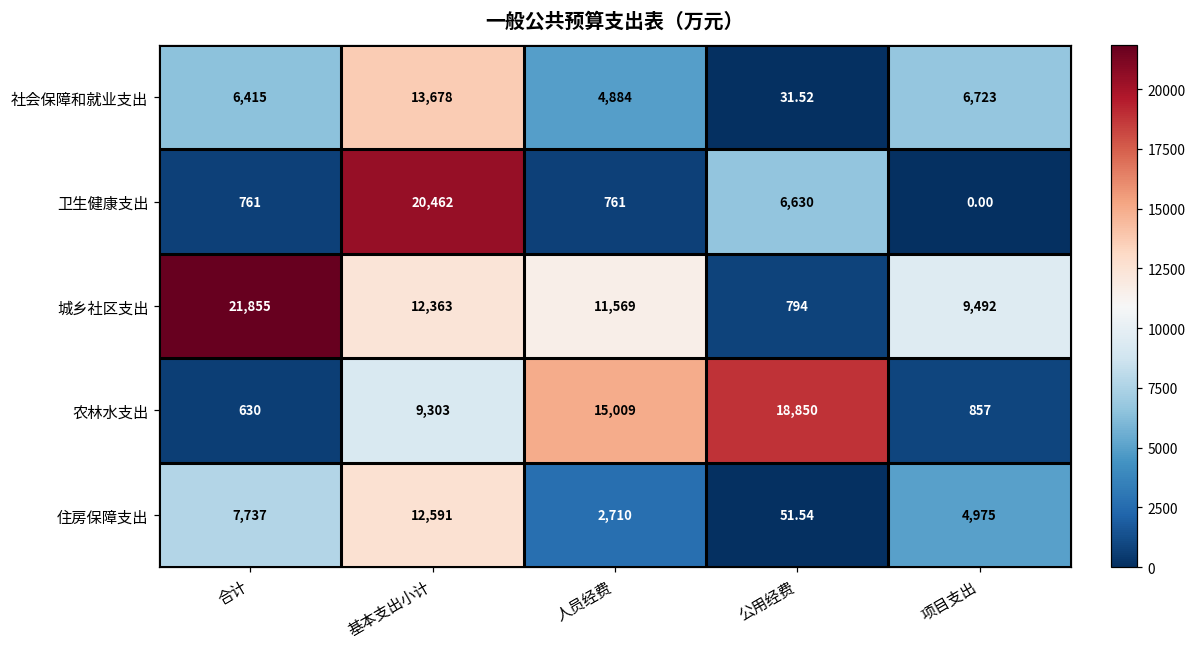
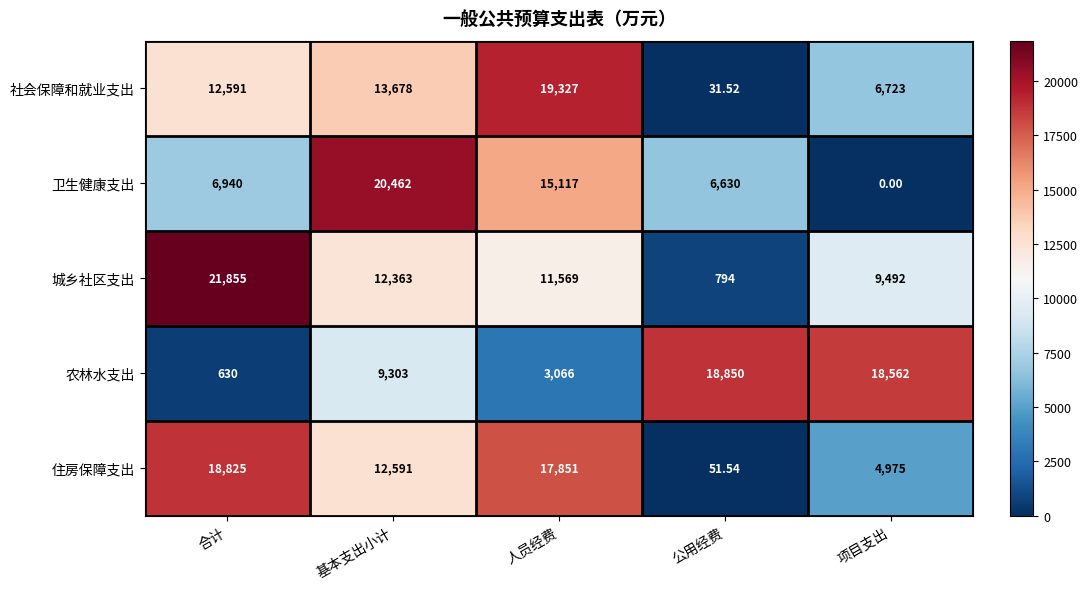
  {
    "社会保障和就业支出": {
-     "合计": "6,415",
+     "合计": "12,591",
      "基本支出小计": "13,678",
-     "人员经费": "4,884",
+     "人员经费": "19,327",
      "公用经费": "31.52",
      "项目支出": "6,723"
    },
    "卫生健康支出": {
-     "合计": "761",
+     "合计": "6,940",
      "基本支出小计": "20,462",
-     "人员经费": "761",
+     "人员经费": "15,117",
      "公用经费": "6,630",
      "项目支出": "0.00"
    },
    "城乡社区支出": {
      "合计": "21,855",
      "基本支出小计": "12,363",
      "人员经费": "11,569",
      "公用经费": "794",
      "项目支出": "9,492"
    },
    "农林水支出": {
      "合计": "630",
      "基本支出小计": "9,303",
-     "人员经费": "15,009",
+     "人员经费": "3,066",
      "公用经费": "18,850",
-     "项目支出": "857"
+     "项目支出": "18,562"
    },
    "住房保障支出": {
-     "合计": "7,737",
+     "合计": "18,825",
      "基本支出小计": "12,591",
-     "人员经费": "2,710",
+     "人员经费": "17,851",
      "公用经费": "51.54",
      "项目支出": "4,975"
    }
  }
